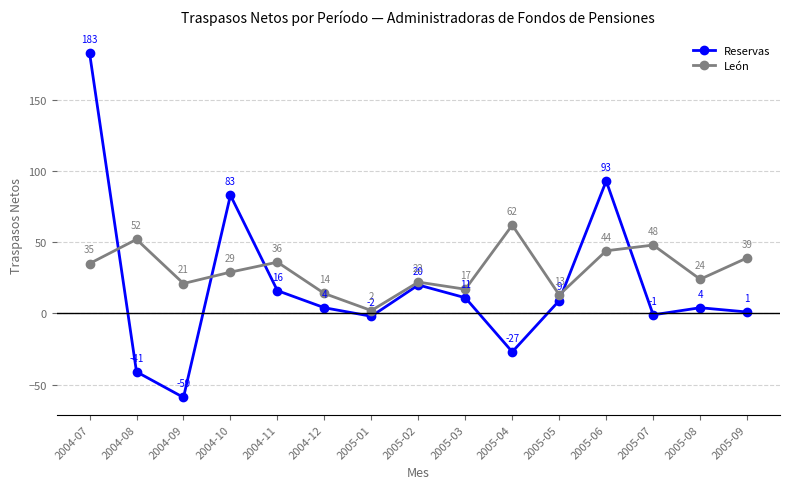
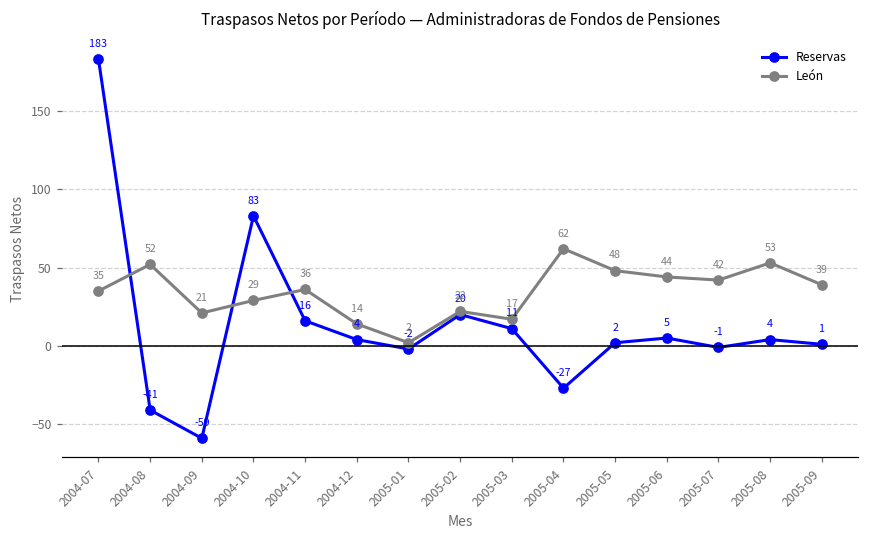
  {
    "Reservas": {
      "2004-07": 183,
      "2004-08": -41,
      "2004-09": -59,
      "2004-10": 83,
      "2004-11": 16,
      "2005-04": -27,
-     "2005-05": 9,
-     "2005-06": 93,
+     "2005-05": 2,
+     "2005-06": 5,
      "2005-07": -1,
      "2005-08": 4,
      "2005-09": 1
    },
    "León": {
      "2004-07": 35,
      "2004-08": 52,
      "2004-09": 21,
      "2004-10": 29,
      "2004-11": 36,
      "2004-12": 14,
      "2005-03": 17,
      "2005-04": 62,
-     "2005-05": 13,
+     "2005-05": 48,
      "2005-06": 44,
-     "2005-07": 48,
-     "2005-08": 24,
+     "2005-07": 42,
+     "2005-08": 53,
      "2005-09": 39
    }
  }
